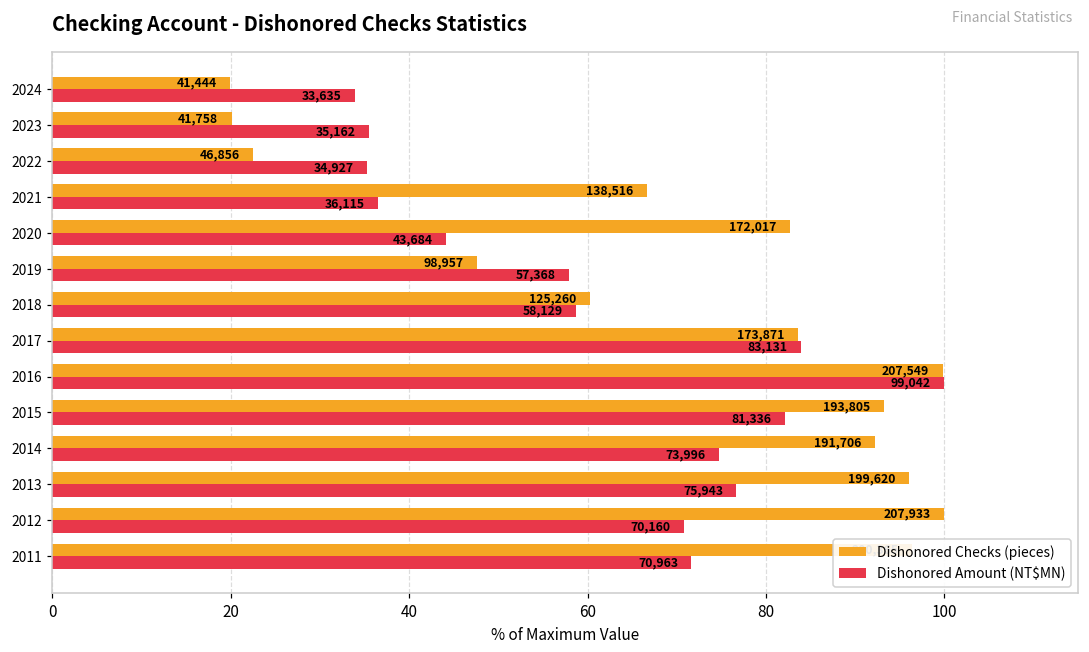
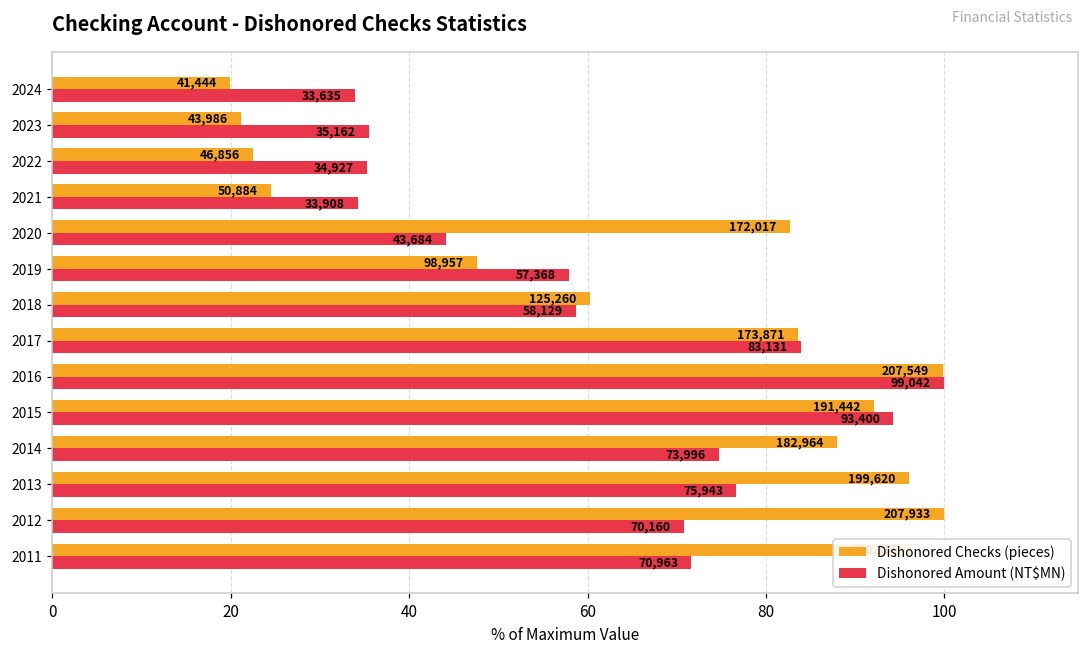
  {
    "Dishonored Checks (pieces)": {
-     "2023": "41,758",
-     "2021": "138,516",
-     "2015": "193,805",
-     "2014": "191,706"
+     "2023": "43,986",
+     "2021": "50,884",
+     "2015": "191,442",
+     "2014": "182,964"
    },
    "Dishonored Amount (NT$MN)": {
-     "2021": "36,115",
-     "2015": "81,336"
+     "2021": "33,908",
+     "2015": "93,400"
    }
  }
